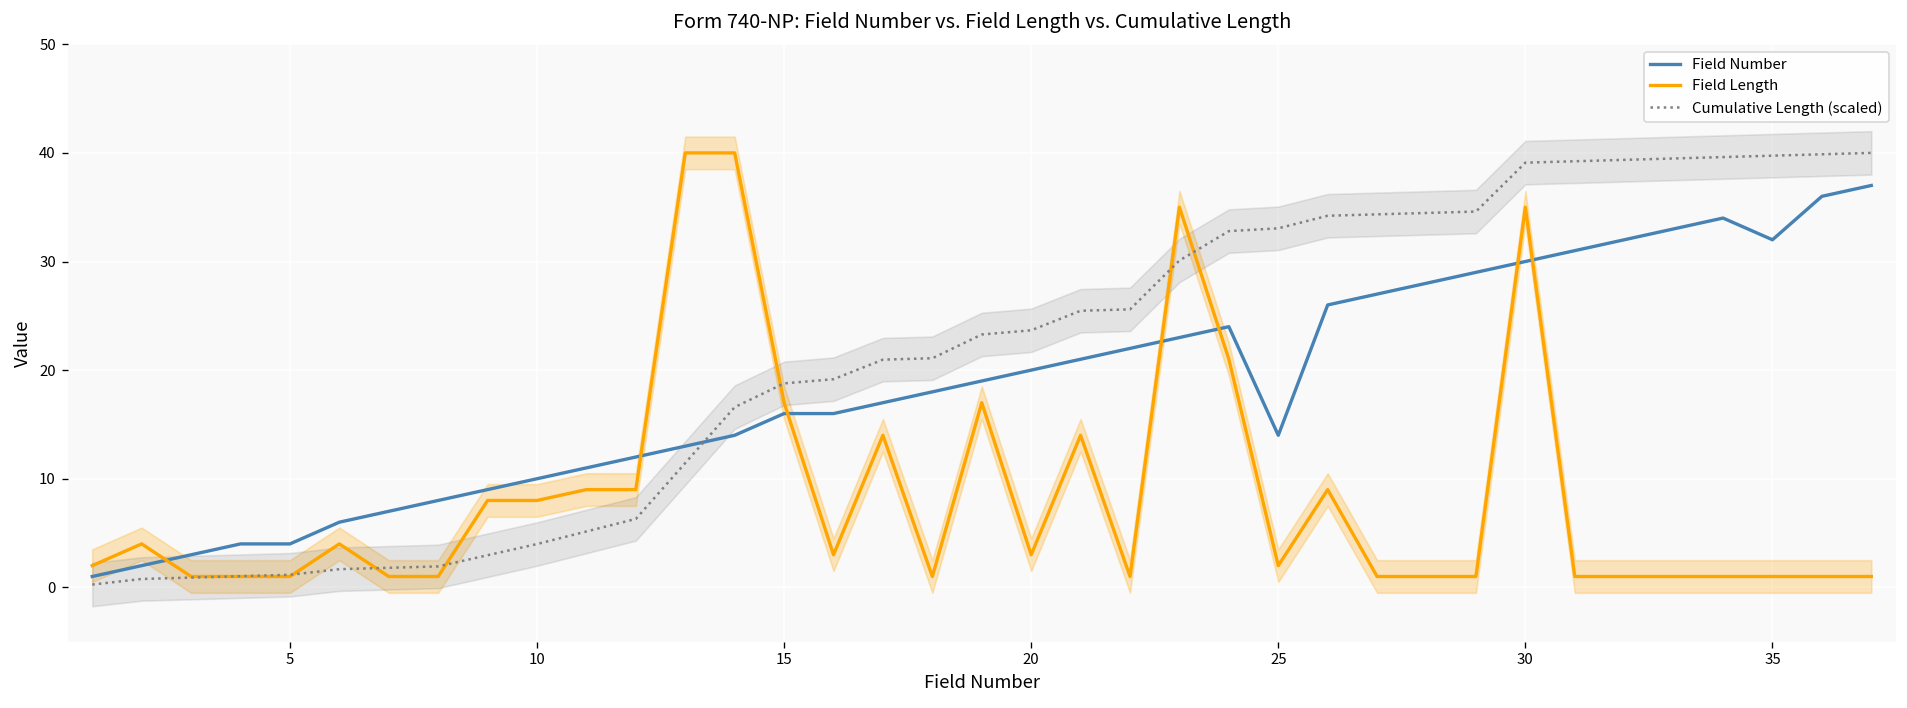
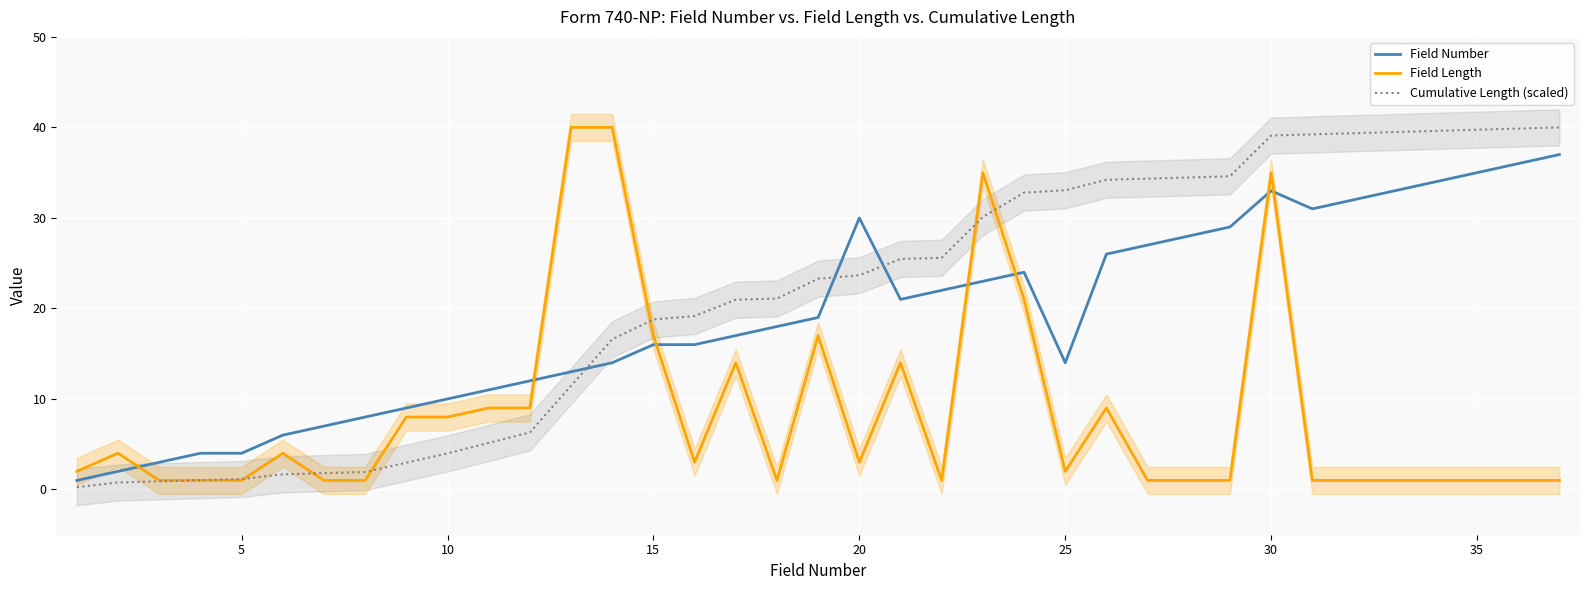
  {
    "Field Number": {
      "5": 4,
      "10": 10,
      "15": 16,
-     "20": 20,
+     "20": 30,
      "25": 14,
-     "30": 30,
-     "35": 32
+     "30": 33,
+     "35": 35
    }
  }
